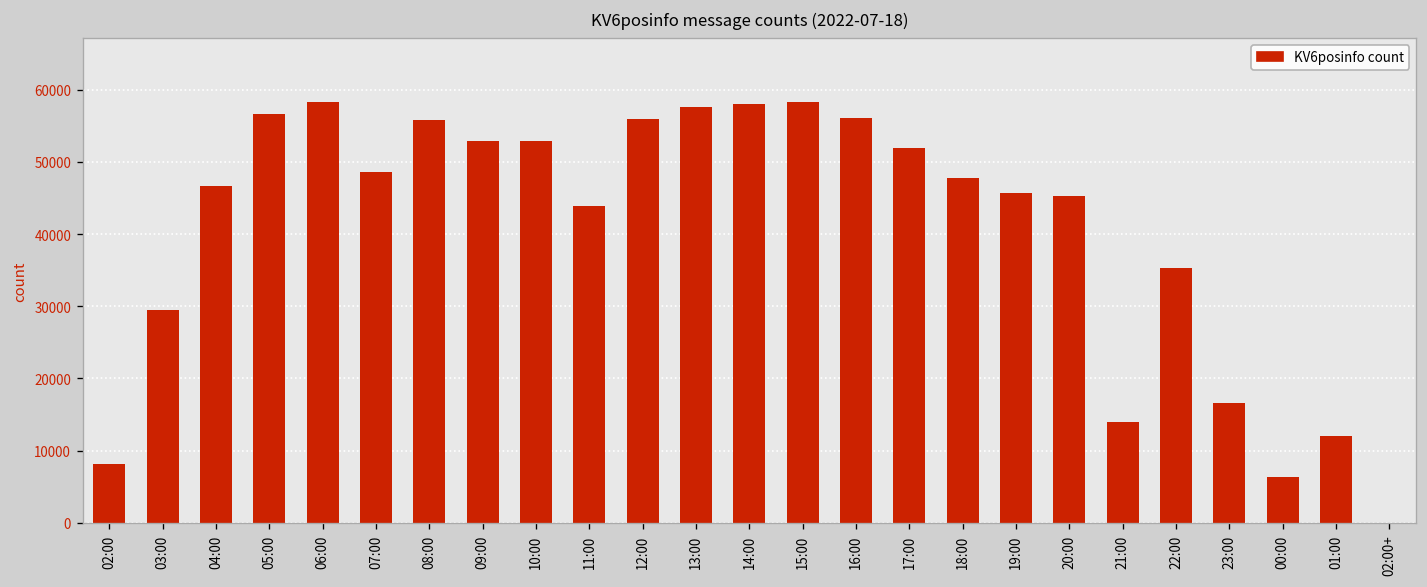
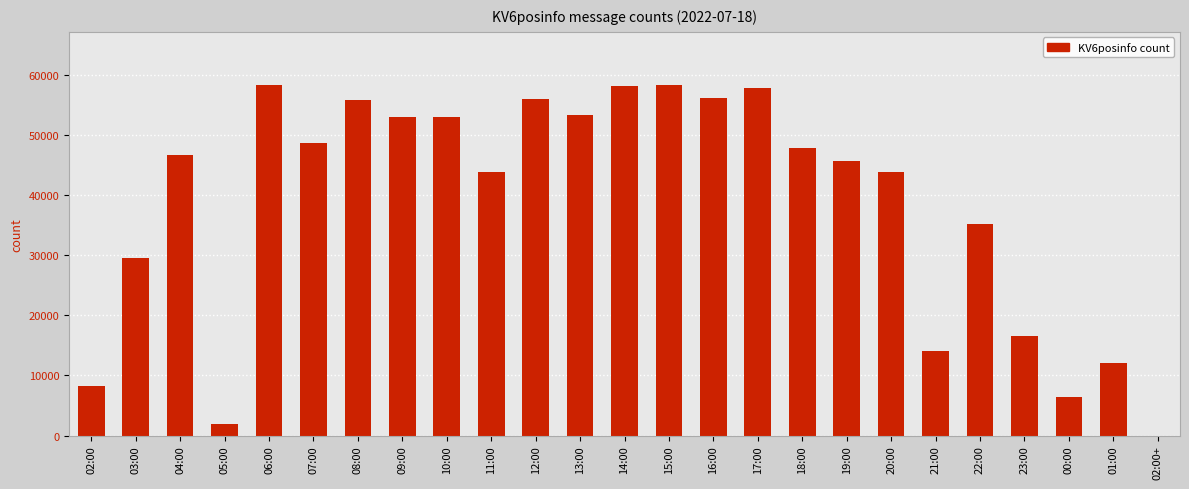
  {
    "02:00": 8000,
    "03:00": 29000,
    "04:00": 47000,
-   "05:00": 57000,
+   "05:00": 2000,
    "06:00": 58000,
    "07:00": 49000,
    "08:00": 56000,
    "09:00": 53000,
    "10:00": 53000,
    "11:00": 44000,
    "12:00": 56000,
-   "13:00": 58000,
+   "13:00": 53000,
    "14:00": 58000,
    "15:00": 58000,
    "16:00": 56000,
-   "17:00": 52000,
+   "17:00": 58000,
    "18:00": 48000,
    "19:00": 46000,
-   "20:00": 45000,
+   "20:00": 44000,
    "21:00": 14000,
    "22:00": 35000,
    "23:00": 17000,
    "00:00": 6000,
    "01:00": 12000
  }
